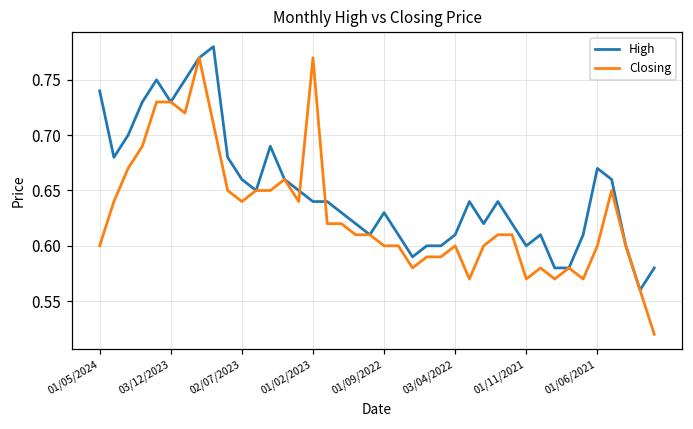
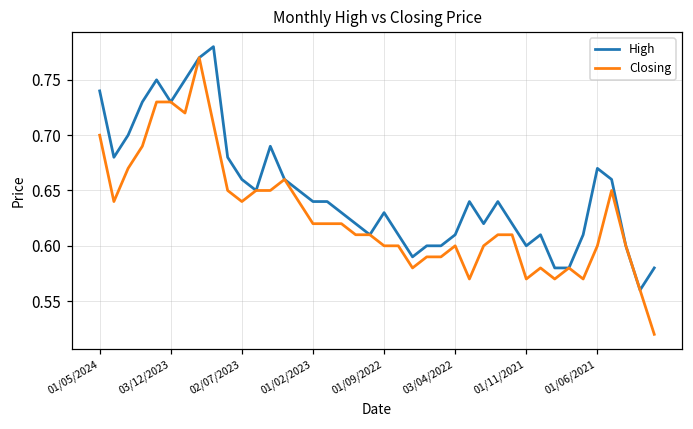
  {
    "High": {
      "01/05/2024": 0.74,
      "02/07/2023": 0.66,
      "01/02/2023": 0.64,
      "01/09/2022": 0.63,
      "03/04/2022": 0.61,
      "01/11/2021": 0.60,
      "01/06/2021": 0.67
    },
    "Closing": {
-     "01/05/2024": 0.6,
+     "01/05/2024": 0.7,
      "02/07/2023": 0.64,
-     "01/02/2023": 0.77,
+     "01/02/2023": 0.62,
      "01/09/2022": 0.60,
      "03/04/2022": 0.60,
      "01/11/2021": 0.57,
      "01/06/2021": 0.60
    }
  }
